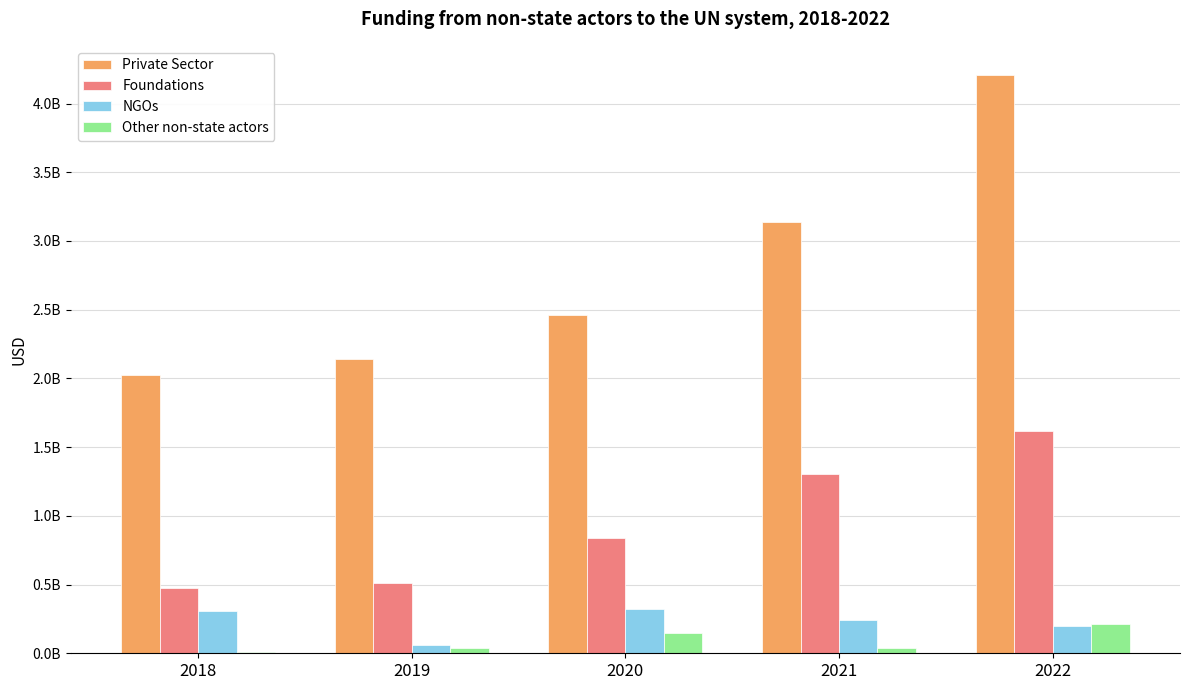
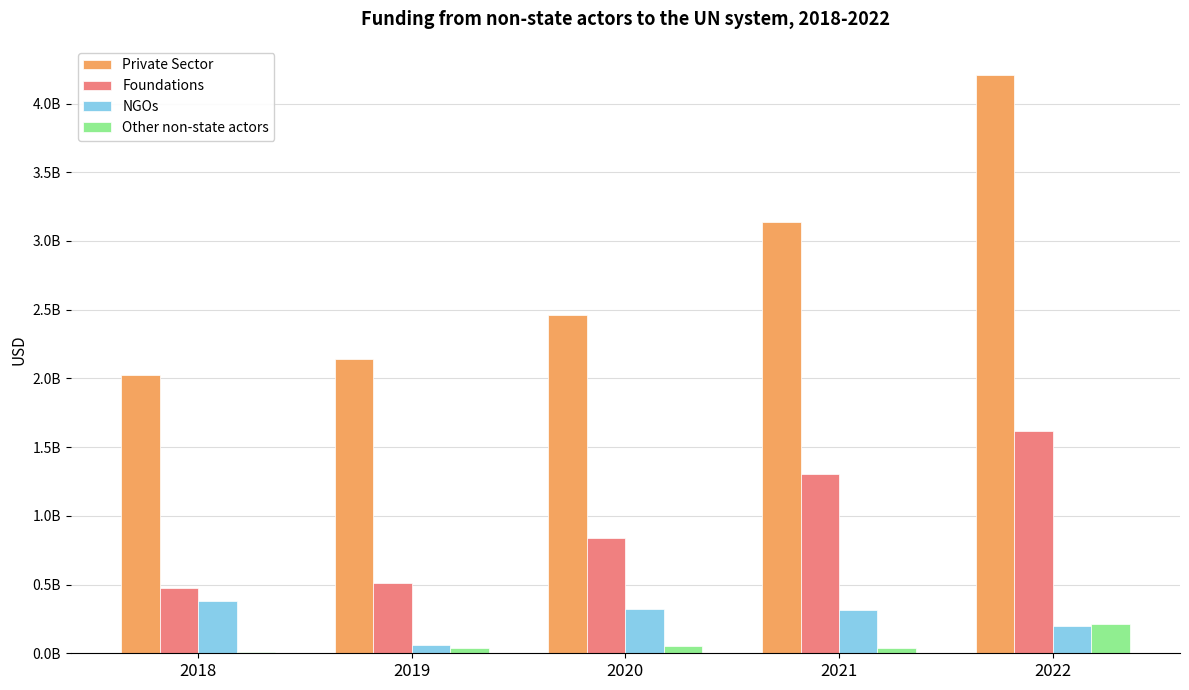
  {
    "NGOs": {
-     "2018": 310000000,
+     "2018": 380000000,
      "2019": 60000000,
      "2020": 320000000,
-     "2021": 240000000,
+     "2021": 310000000,
      "2022": 200000000
    },
    "Other non-state actors": {
      "2019": 40000000,
-     "2020": 150000000,
+     "2020": 50000000,
      "2021": 40000000,
      "2022": 210000000
    }
  }
